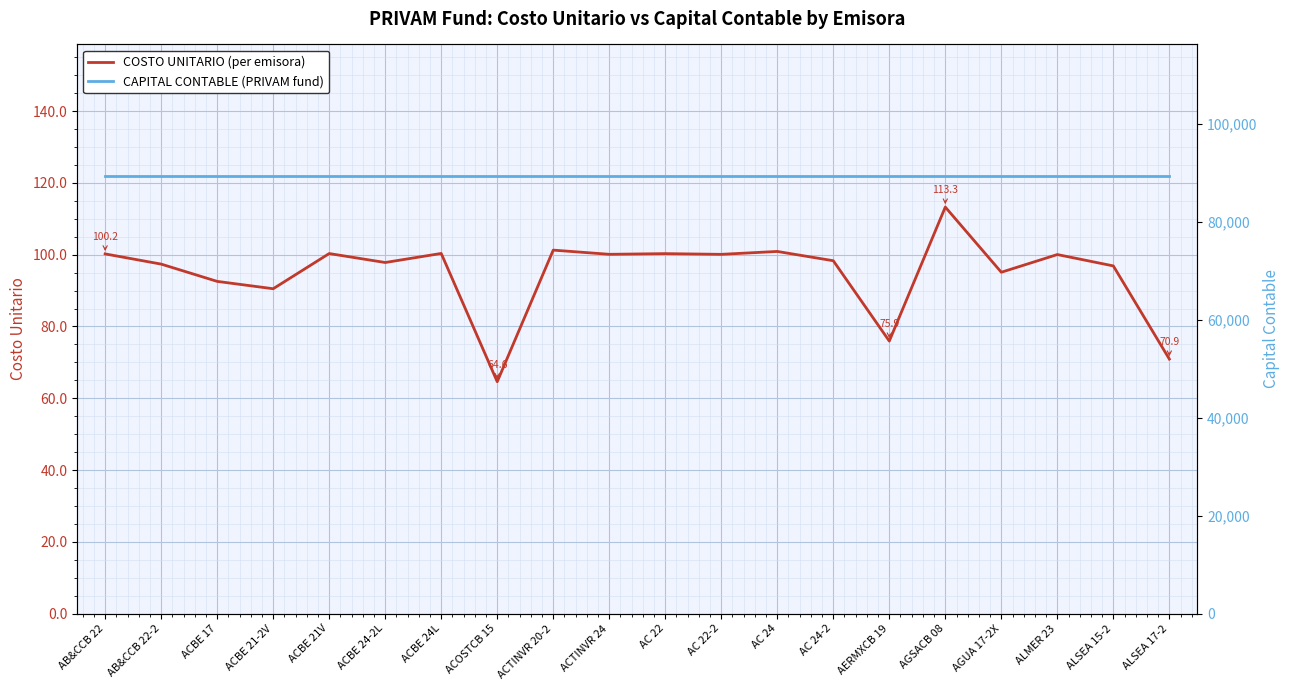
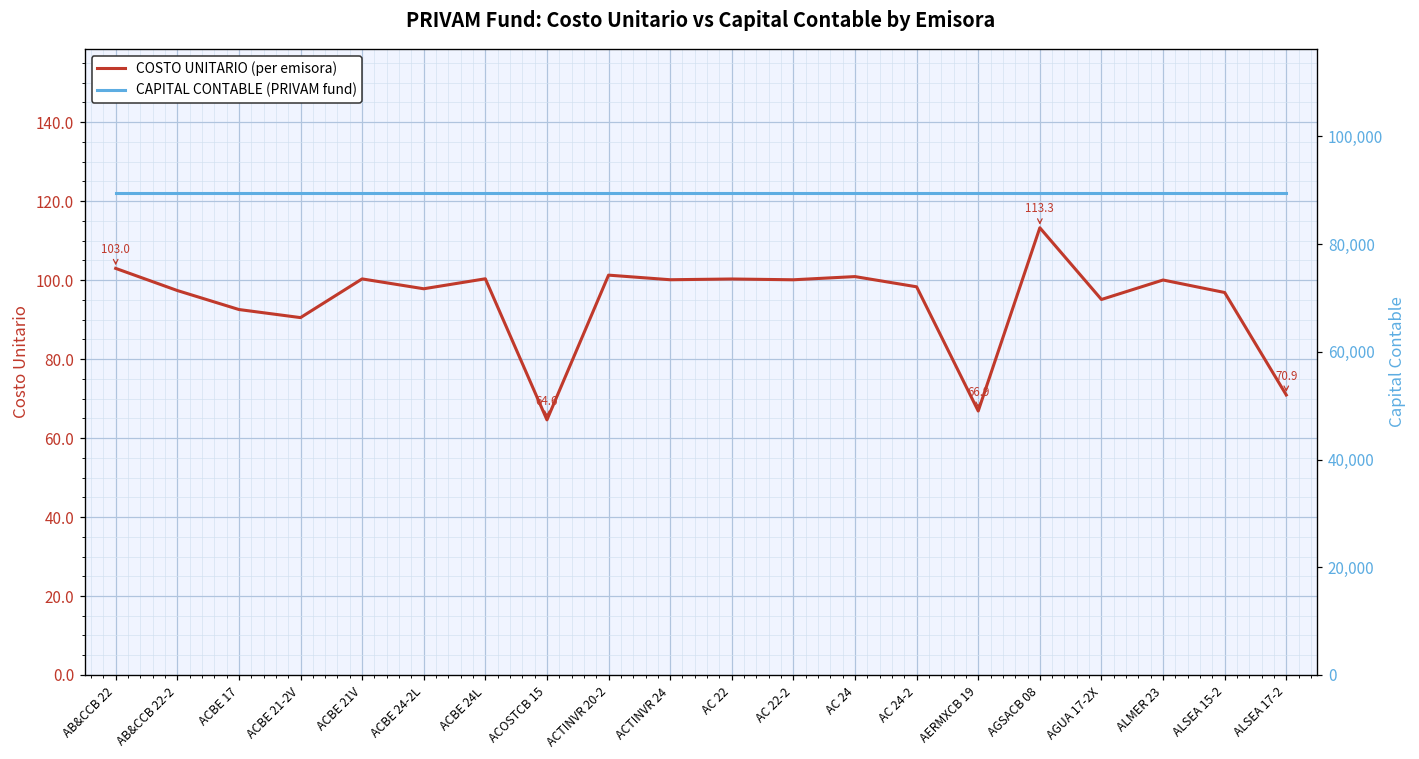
  {
    "COSTO UNITARIO (per emisora)": {
-     "AB&CCB 22": 100.2,
+     "AB&CCB 22": 103.0,
      "ACOSTCB 15": 64.6,
-     "AERMXCB 19": 75.9,
+     "AERMXCB 19": 66.9,
      "AGSACB 08": 113.3,
      "ALSEA 17-2": 70.9
    }
  }
